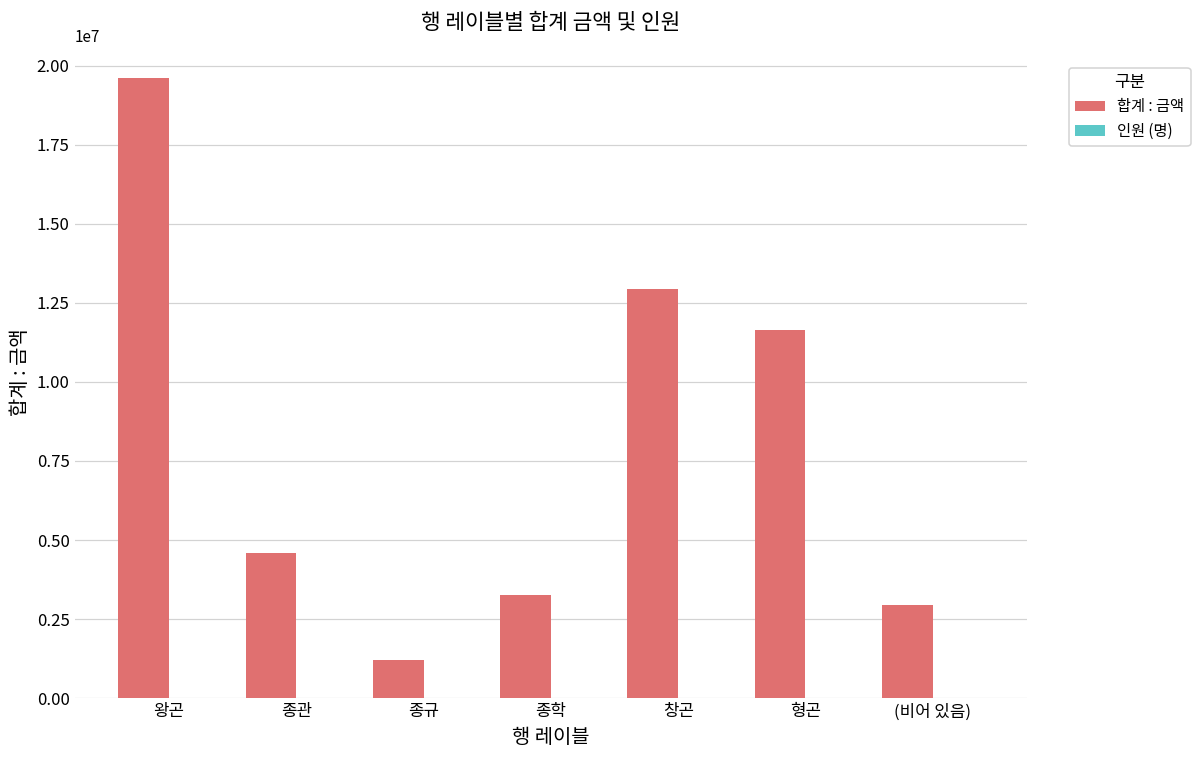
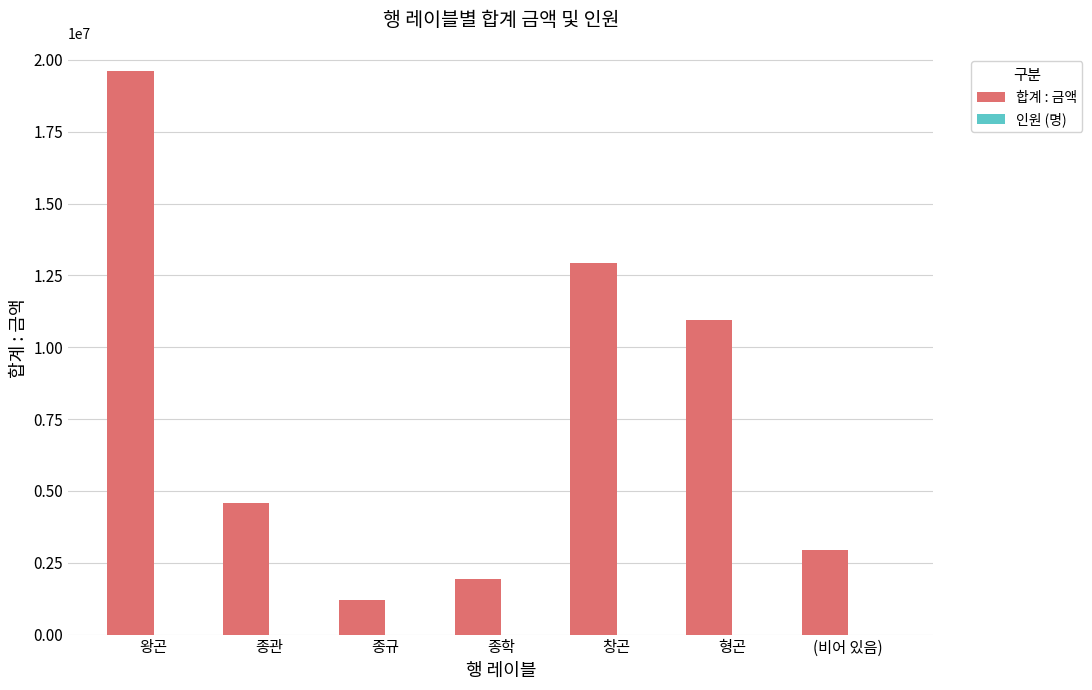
  {
    "합계 : 금액": {
      "왕곤": 19600000,
      "종관": 4600000,
      "종규": 1200000,
-     "종학": 3300000,
+     "종학": 1900000,
      "창곤": 12900000,
-     "형곤": 11600000,
+     "형곤": 11000000,
      "(비어 있음)": 2900000
    }
  }
